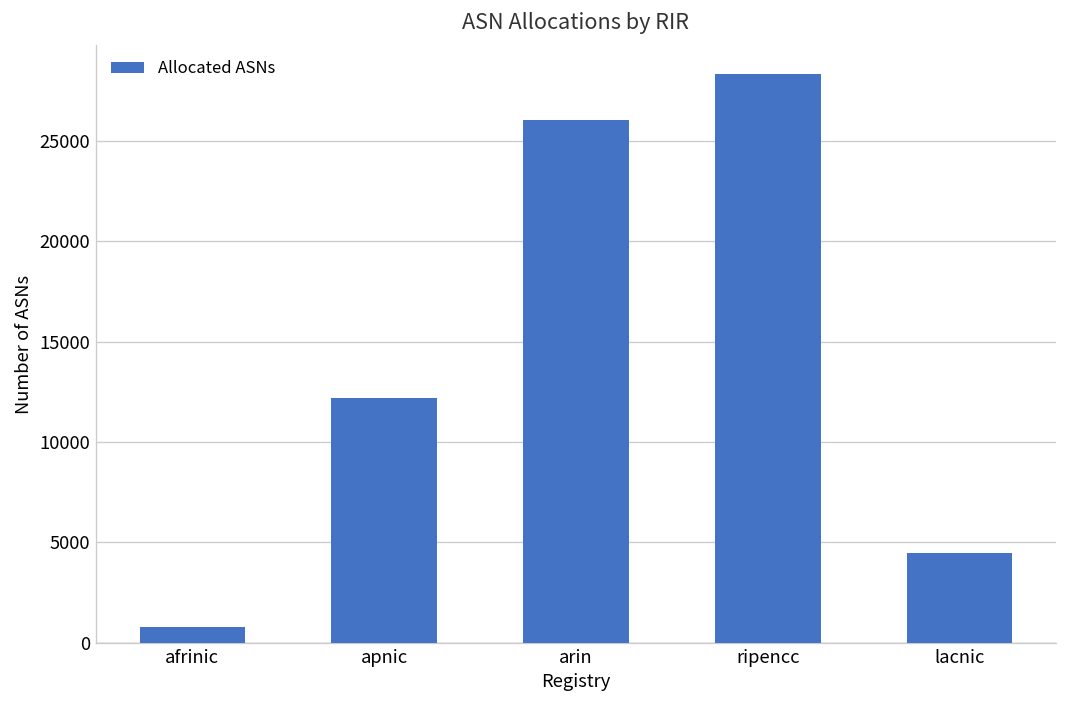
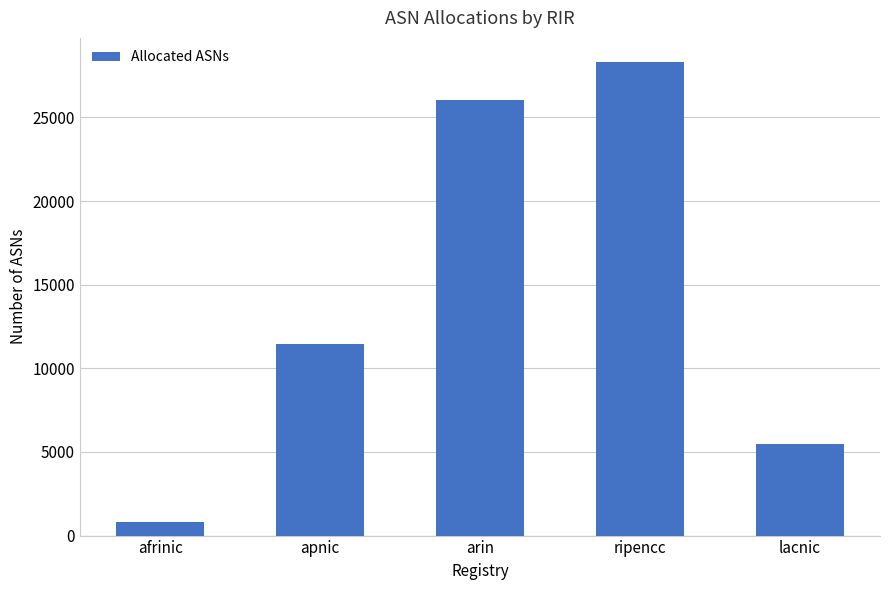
  {
    "afrinic": 800,
-   "apnic": 12200,
+   "apnic": 11500,
    "arin": 26000,
    "ripencc": 28300,
-   "lacnic": 4500
+   "lacnic": 5500
  }
